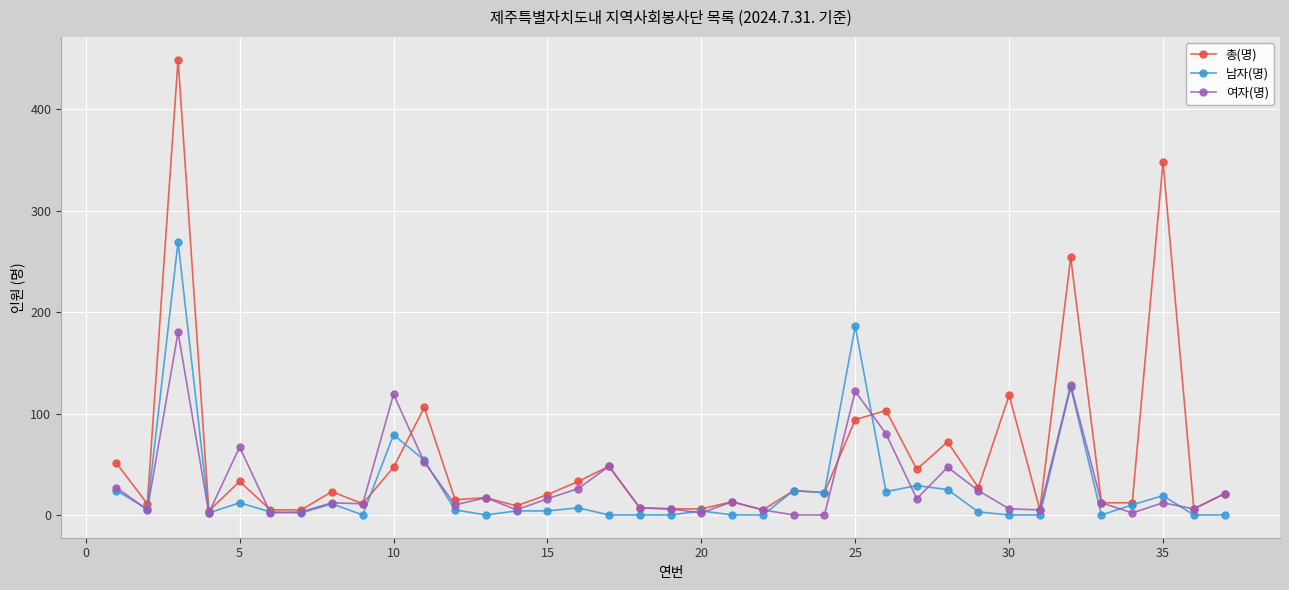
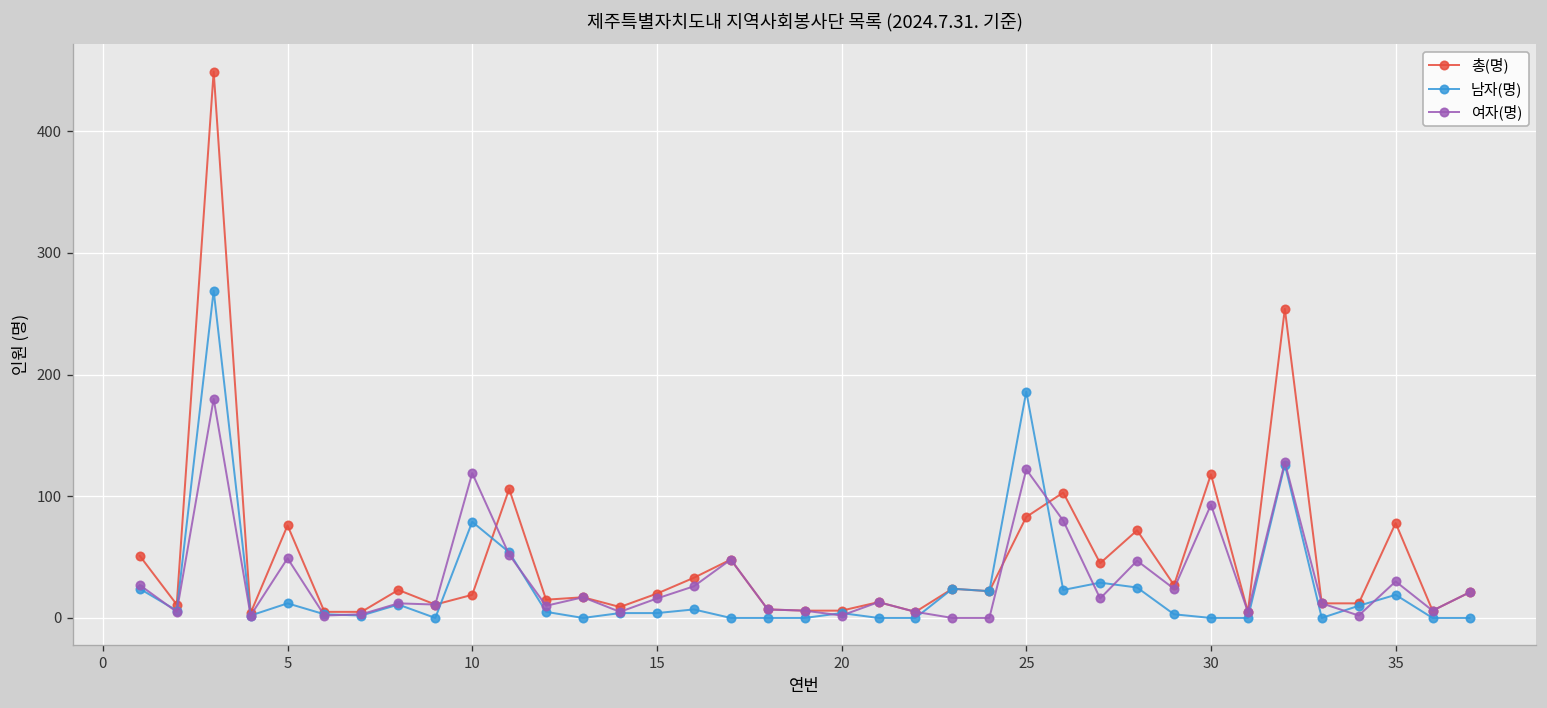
  {
    "총(명)": {
-     "5": 33,
-     "10": 47,
+     "5": 76,
+     "10": 19,
      "15": 20,
-     "25": 94,
+     "25": 83,
      "30": 118,
-     "35": 348
+     "35": 78
    },
    "남자(명)": {
      "5": 12,
      "10": 79,
      "15": 4,
      "25": 186,
      "30": 0,
      "35": 19
    },
    "여자(명)": {
-     "5": 67,
+     "5": 49,
      "10": 119,
      "15": 16,
      "25": 122,
-     "30": 6,
-     "35": 12
+     "30": 93,
+     "35": 30
    }
  }
